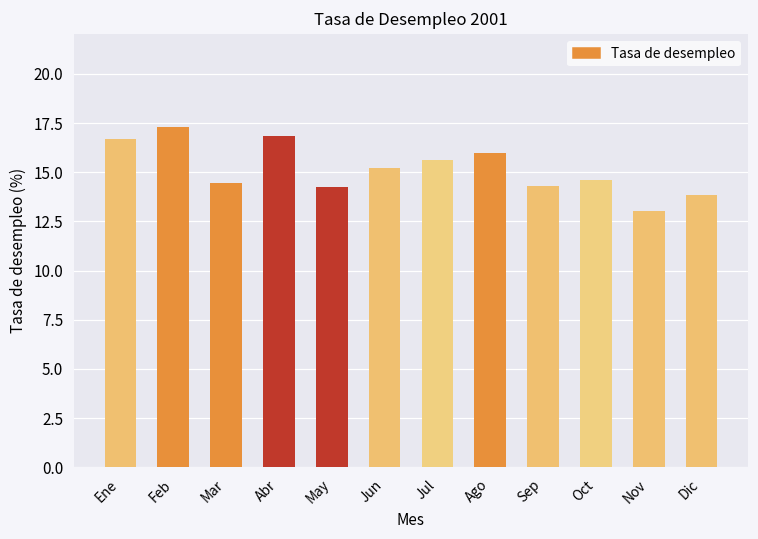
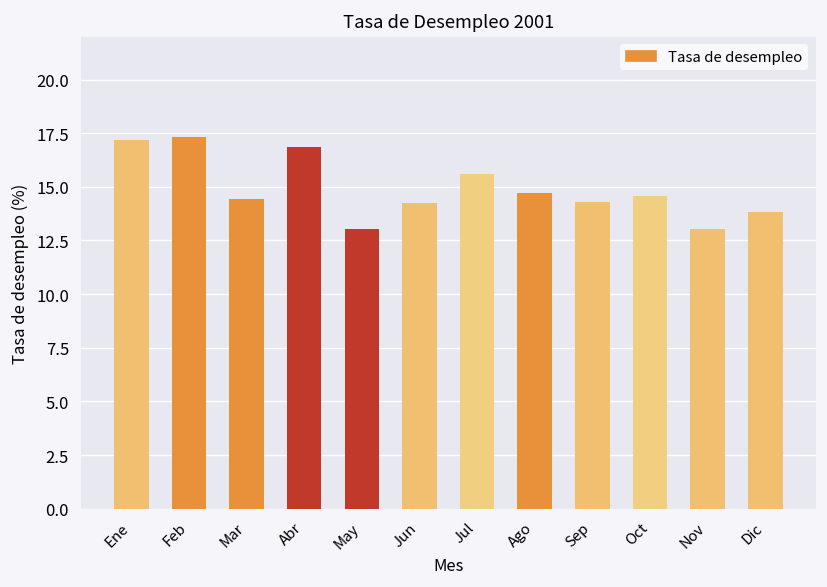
  {
-   "Ene": 16.7,
+   "Ene": 17.2,
    "Feb": 17.3,
    "Mar": 14.4,
    "Abr": 16.9,
-   "May": 14.2,
-   "Jun": 15.2,
+   "May": 13.0,
+   "Jun": 14.3,
    "Jul": 15.6,
-   "Ago": 16.0,
+   "Ago": 14.7,
    "Sep": 14.3,
    "Oct": 14.6,
    "Nov": 13.0,
    "Dic": 13.8
  }
